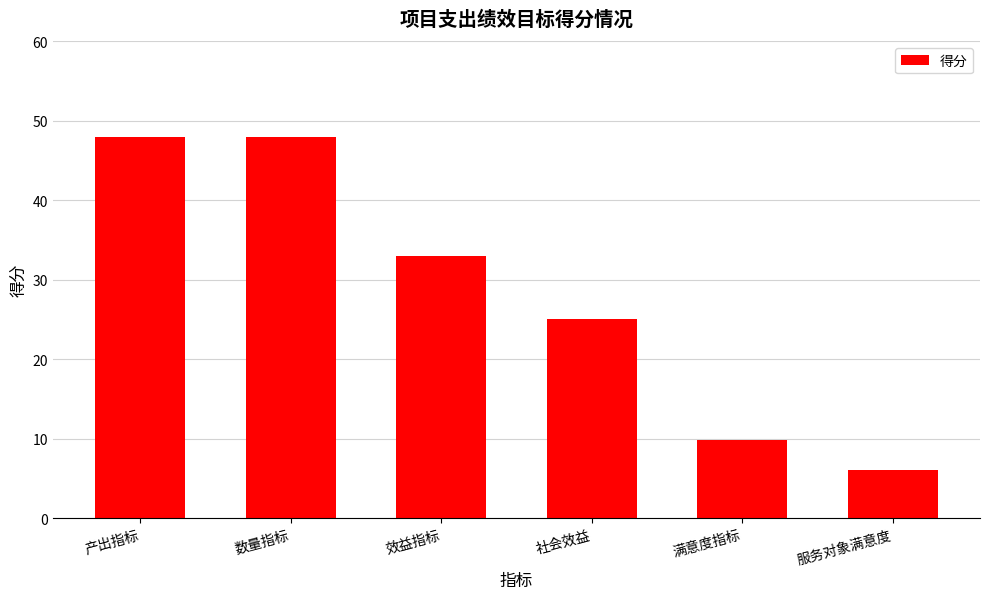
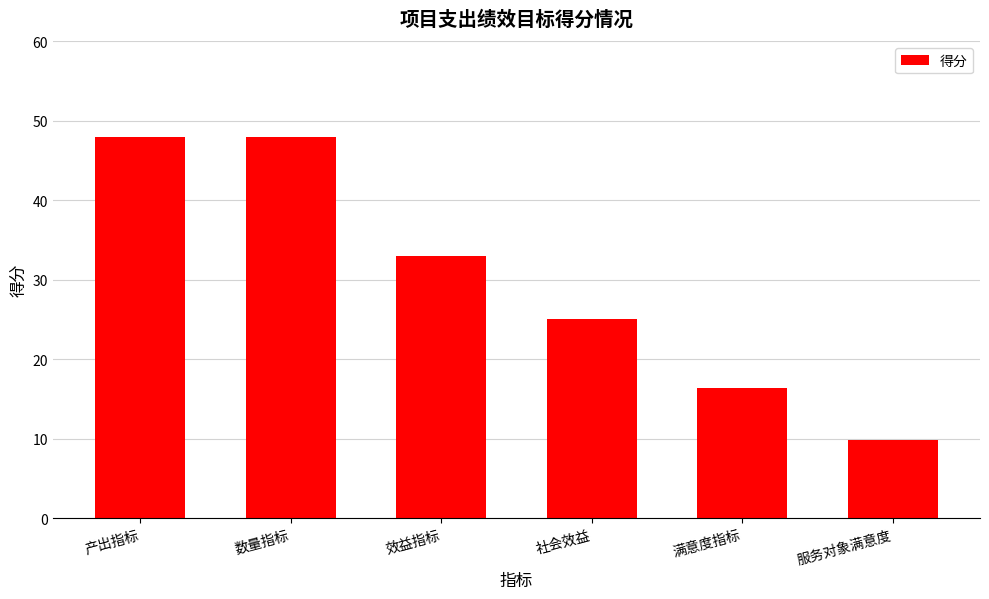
  {
    "产出指标": 48,
    "数量指标": 48,
    "效益指标": 33,
    "社会效益": 25,
-   "满意度指标": 10,
-   "服务对象满意度": 6
+   "满意度指标": 16,
+   "服务对象满意度": 10
  }
